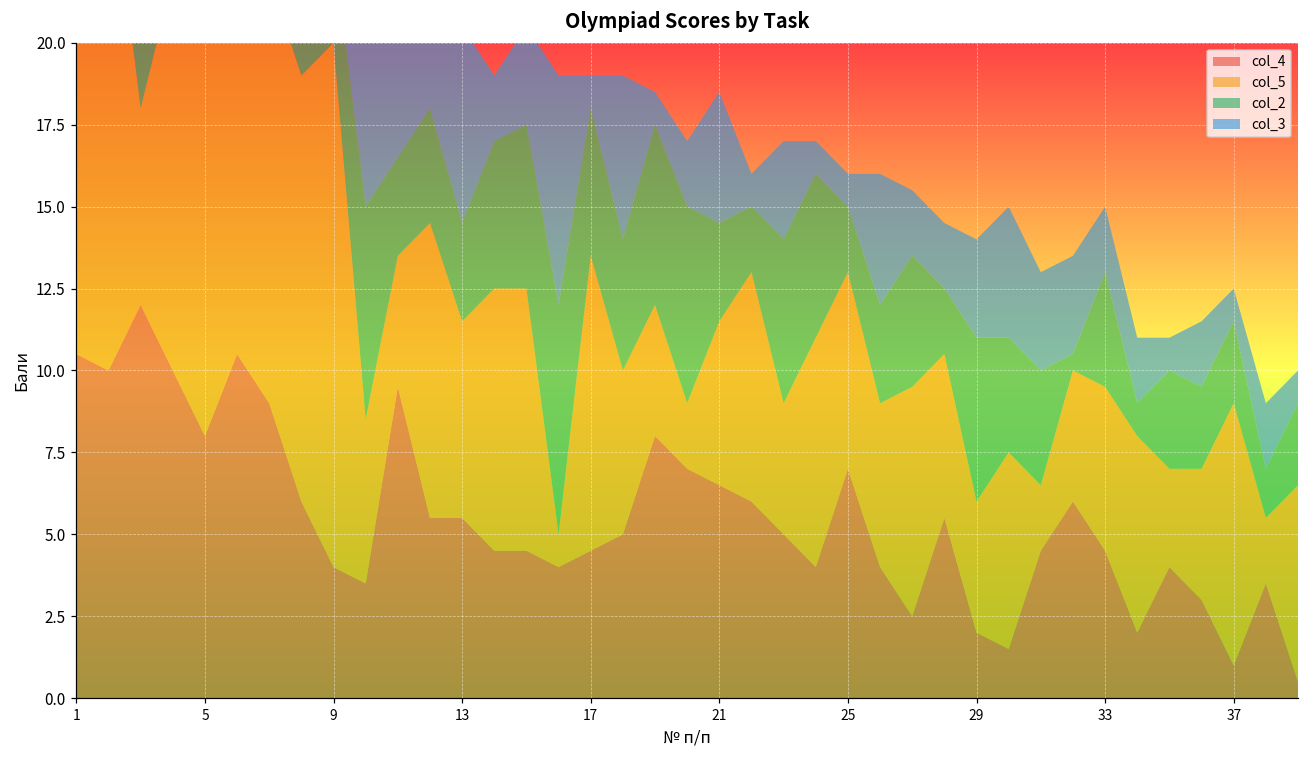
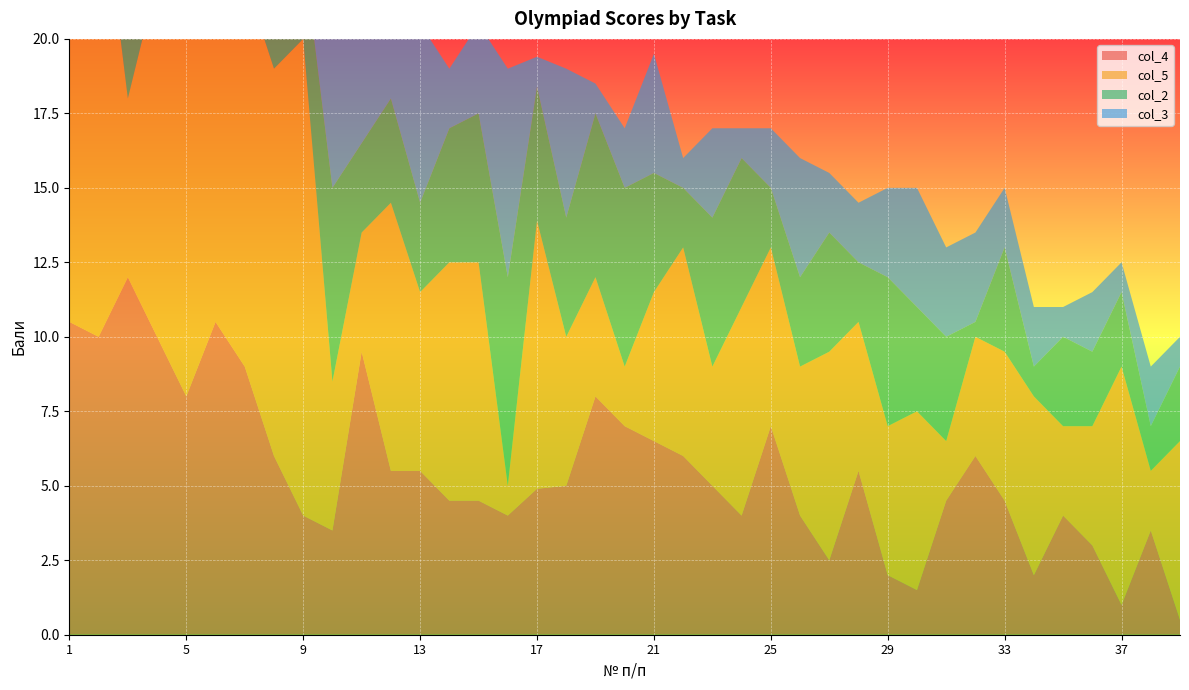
  {
    "col_4": {
      "1": 10.5,
      "5": 8.0,
      "9": 4.0,
      "13": 5.5,
-     "17": 4.5,
+     "17": 4.9,
      "21": 6.5,
      "25": 7.0,
      "29": 2.0,
      "33": 4.5,
      "37": 1.0
    },
    "col_5": {
      "9": 16,
      "13": 6,
      "17": 9,
      "21": 5,
      "25": 6,
-     "29": 4,
+     "29": 5,
      "33": 5,
      "37": 8
    },
    "col_2": {
      "13": 3,
      "17": 4.5,
-     "21": 3,
+     "21": 4,
      "25": 2,
      "29": 5,
      "33": 3.5,
      "37": 2.5
    },
    "col_3": {
      "17": 1,
      "21": 4,
-     "25": 1,
+     "25": 2,
      "29": 3,
      "33": 2,
      "37": 1
    }
  }
